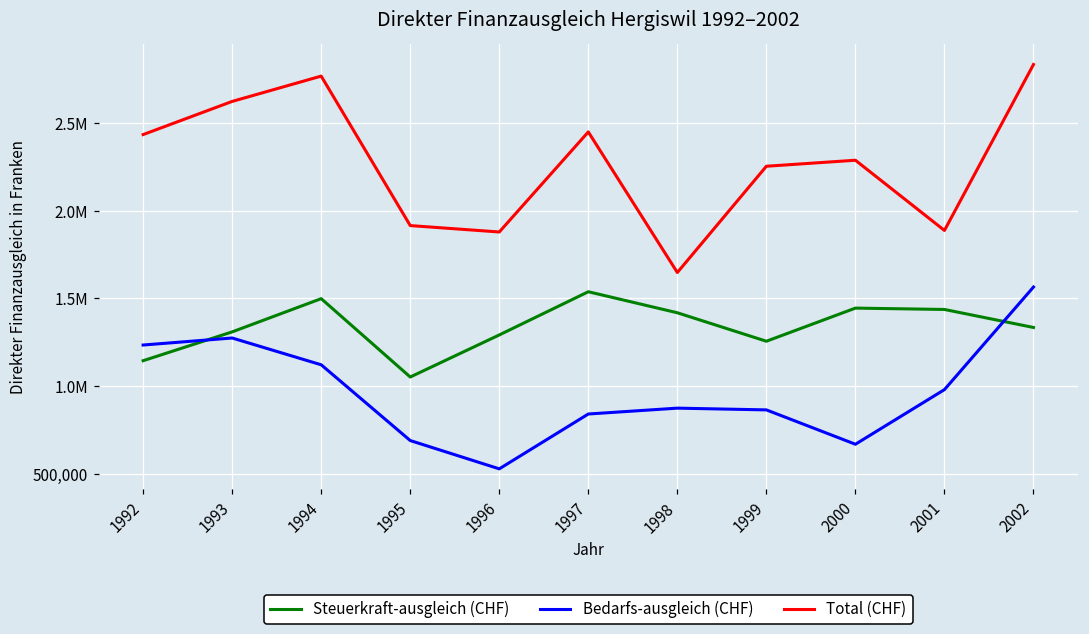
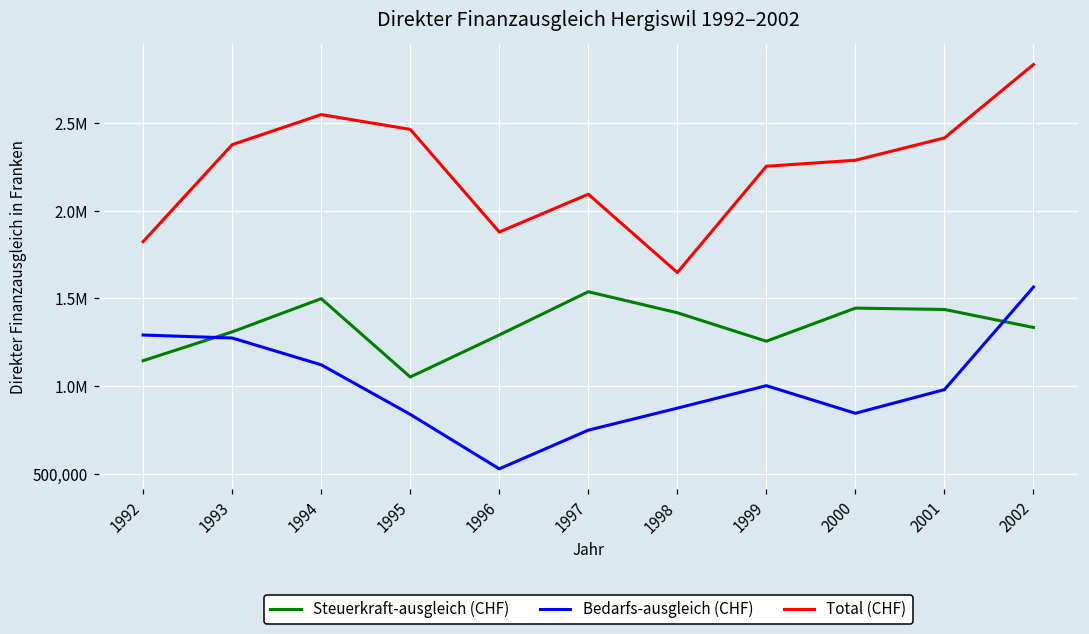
  {
    "Steuerkraft-ausgleich (CHF)": {
      "1992": "1,140,000",
      "1993": "1,310,000",
      "1994": "1,500,000",
      "1995": "1,050,000",
      "1996": "1,290,000",
      "1997": "1,540,000",
      "1998": "1,420,000",
      "1999": "1,260,000",
      "2000": "1,440,000",
      "2001": "1,440,000",
      "2002": "1,330,000"
    },
    "Bedarfs-ausgleich (CHF)": {
-     "1992": "1,230,000",
+     "1992": "1,290,000",
      "1993": "1,270,000",
      "1994": "1,120,000",
-     "1995": "690,000",
+     "1995": "840,000",
      "1996": "530,000",
-     "1997": "840,000",
+     "1997": "750,000",
      "1998": "870,000",
-     "1999": "860,000",
-     "2000": "670,000",
+     "1999": "1,000,000",
+     "2000": "840,000",
      "2001": "980,000",
      "2002": "1,560,000"
    },
    "Total (CHF)": {
-     "1992": "2,440,000",
-     "1993": "2,620,000",
-     "1994": "2,770,000",
-     "1995": "1,920,000",
+     "1992": "1,820,000",
+     "1993": "2,380,000",
+     "1994": "2,550,000",
+     "1995": "2,470,000",
      "1996": "1,880,000",
-     "1997": "2,450,000",
+     "1997": "2,090,000",
      "1998": "1,650,000",
      "1999": "2,250,000",
      "2000": "2,290,000",
-     "2001": "1,890,000",
+     "2001": "2,420,000",
      "2002": "2,840,000"
    }
  }
